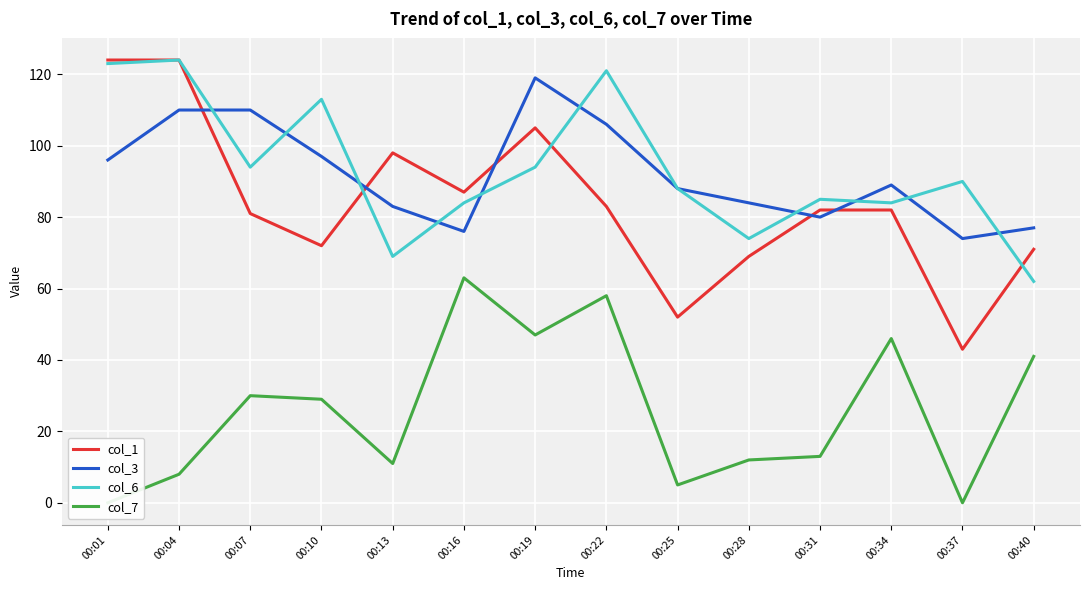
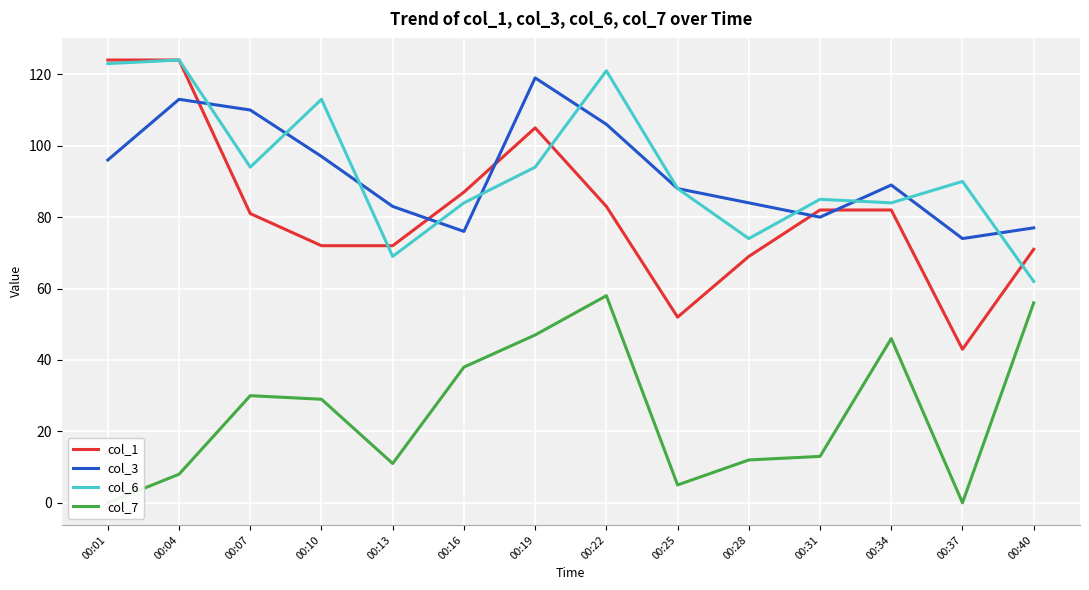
  {
    "col_1": {
      "00:01": 124,
      "00:07": 81,
      "00:10": 72,
-     "00:13": 98,
+     "00:13": 72,
      "00:16": 87,
      "00:19": 105,
      "00:22": 83,
      "00:25": 52,
      "00:28": 69,
      "00:31": 82,
      "00:34": 82,
      "00:37": 43,
      "00:40": 71
    },
    "col_3": {
      "00:01": 96,
-     "00:04": 110,
+     "00:04": 113,
      "00:07": 110,
      "00:10": 97,
      "00:13": 83,
      "00:16": 76,
      "00:19": 119,
      "00:22": 106,
      "00:28": 84,
      "00:31": 80,
      "00:34": 89,
      "00:37": 74,
      "00:40": 77
    },
    "col_6": {
      "00:01": 123,
      "00:07": 94,
      "00:10": 113,
      "00:13": 69,
      "00:16": 84,
      "00:19": 94,
      "00:22": 121,
      "00:28": 74,
      "00:31": 85,
      "00:34": 84,
      "00:37": 90,
      "00:40": 62
    },
    "col_7": {
      "00:04": 8,
      "00:07": 30,
      "00:10": 29,
      "00:13": 11,
-     "00:16": 63,
+     "00:16": 38,
      "00:19": 47,
      "00:22": 58,
      "00:25": 5,
      "00:28": 12,
      "00:31": 13,
      "00:34": 46,
      "00:37": 0,
-     "00:40": 41
+     "00:40": 56
    }
  }
